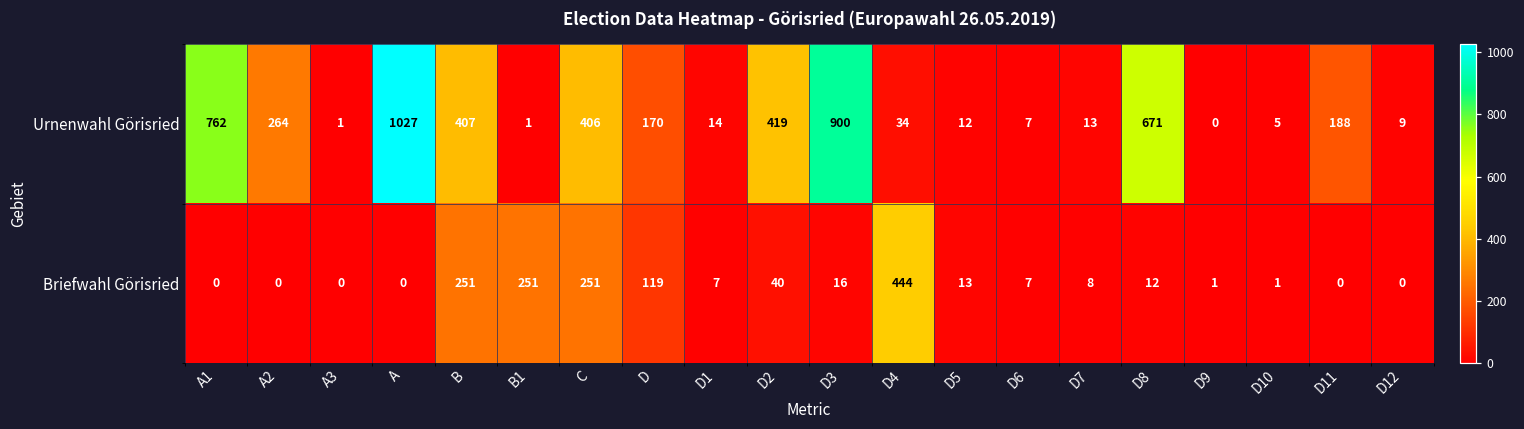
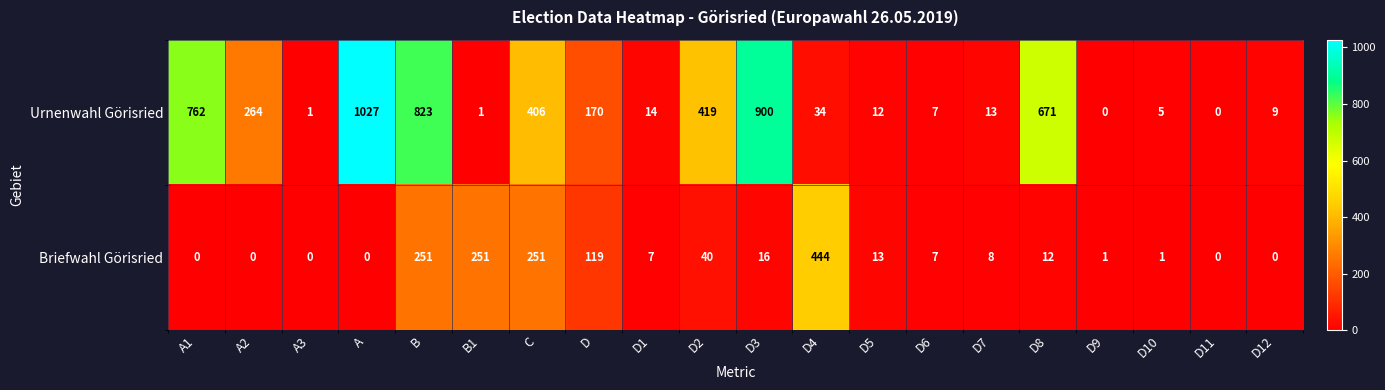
  {
    "Urnenwahl Görisried": {
      "A1": 762,
      "A2": 264,
      "A3": 1,
      "A": 1027,
-     "B": 407,
+     "B": 823,
      "B1": 1,
      "C": 406,
      "D": 170,
      "D1": 14,
      "D2": 419,
      "D3": 900,
      "D4": 34,
      "D5": 12,
      "D6": 7,
      "D7": 13,
      "D8": 671,
      "D9": 0,
      "D10": 5,
-     "D11": 188,
+     "D11": 0,
      "D12": 9
    },
    "Briefwahl Görisried": {
      "A1": 0,
      "A2": 0,
      "A3": 0,
      "A": 0,
      "B": 251,
      "B1": 251,
      "C": 251,
      "D": 119,
      "D1": 7,
      "D2": 40,
      "D3": 16,
      "D4": 444,
      "D5": 13,
      "D6": 7,
      "D7": 8,
      "D8": 12,
      "D9": 1,
      "D10": 1,
      "D11": 0,
      "D12": 0
    }
  }
